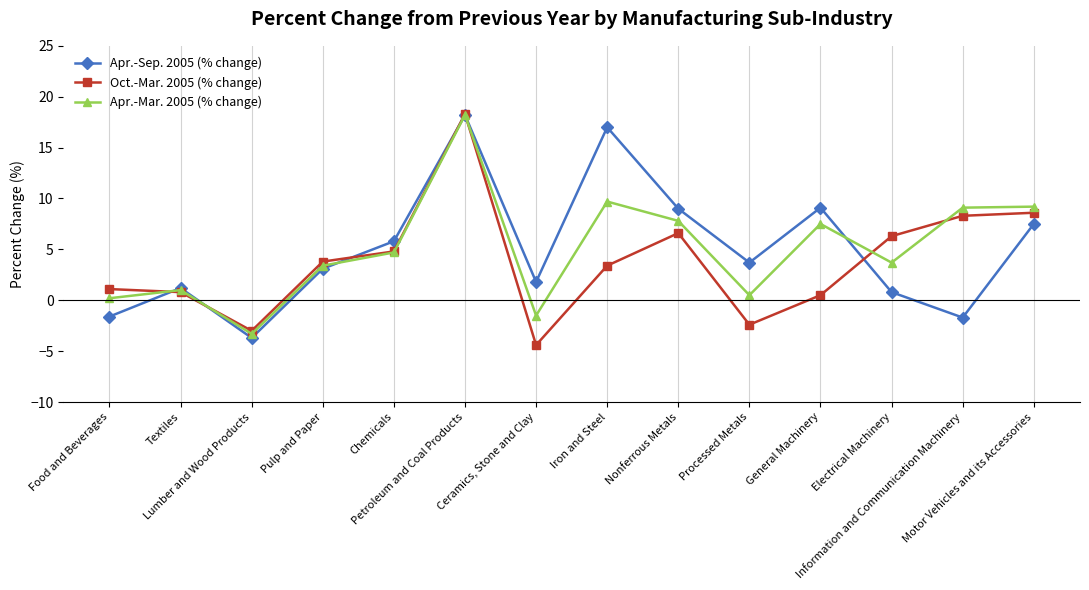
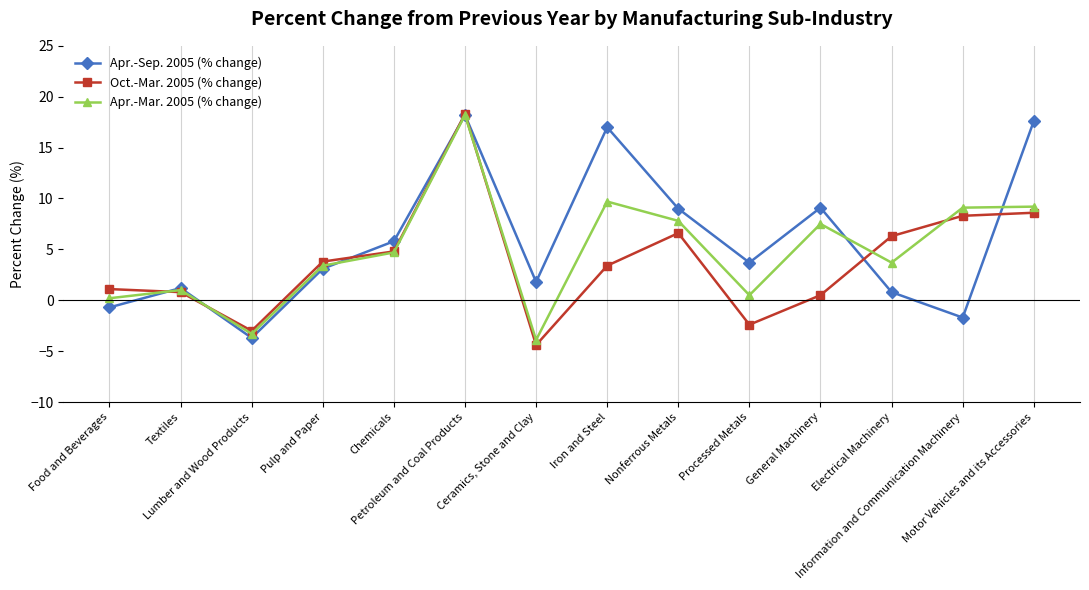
  {
    "Apr.-Sep. 2005 (% change)": {
-     "Food and Beverages": -1.6,
+     "Food and Beverages": -0.7,
      "Lumber and Wood Products": -3.7,
      "Pulp and Paper": 3.1,
      "Chemicals": 5.8,
      "Ceramics, Stone and Clay": 1.8,
      "Iron and Steel": 17.0,
      "Nonferrous Metals": 9.0,
      "Processed Metals": 3.7,
      "General Machinery": 9.1,
      "Electrical Machinery": 0.8,
      "Information and Communication Machinery": -1.7,
-     "Motor Vehicles and its Accessories": 7.5
+     "Motor Vehicles and its Accessories": 17.6
    },
    "Oct.-Mar. 2005 (% change)": {
      "Food and Beverages": 1.1,
      "Lumber and Wood Products": -3.0,
      "Pulp and Paper": 3.8,
      "Ceramics, Stone and Clay": -4.4,
      "Iron and Steel": 3.4,
      "Nonferrous Metals": 6.6,
      "Processed Metals": -2.4,
      "General Machinery": 0.5,
      "Electrical Machinery": 6.3,
      "Information and Communication Machinery": 8.3,
      "Motor Vehicles and its Accessories": 8.6
    },
    "Apr.-Mar. 2005 (% change)": {
      "Food and Beverages": 0.2,
      "Lumber and Wood Products": -3.3,
      "Pulp and Paper": 3.4,
-     "Ceramics, Stone and Clay": -1.5,
+     "Ceramics, Stone and Clay": -3.9,
      "Iron and Steel": 9.7,
      "Nonferrous Metals": 7.8,
      "Processed Metals": 0.5,
      "General Machinery": 7.5,
      "Electrical Machinery": 3.7,
      "Information and Communication Machinery": 9.1,
      "Motor Vehicles and its Accessories": 9.2
    }
  }
